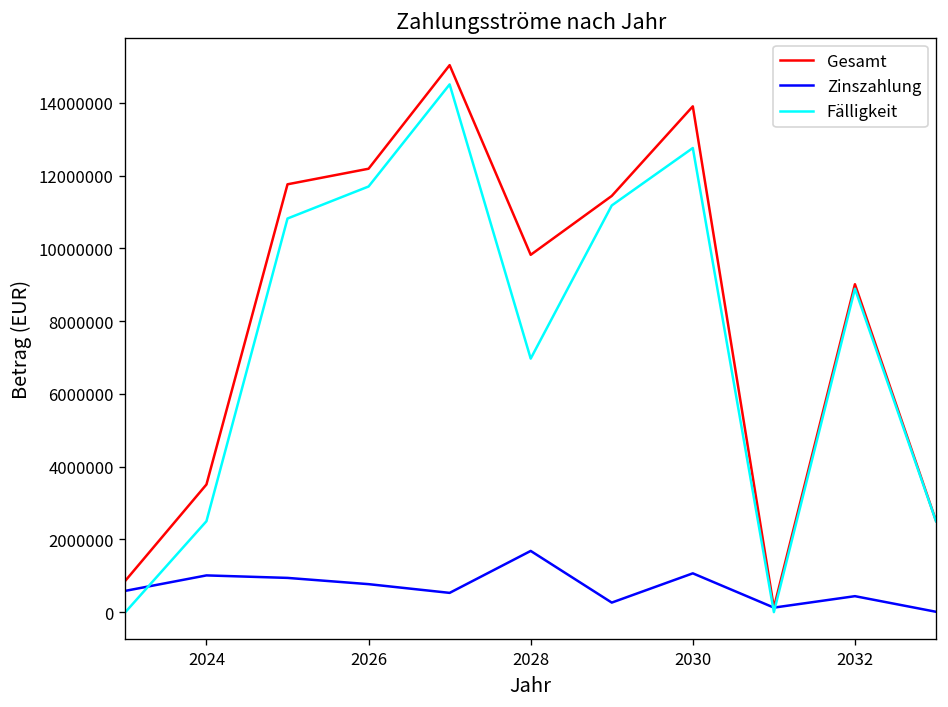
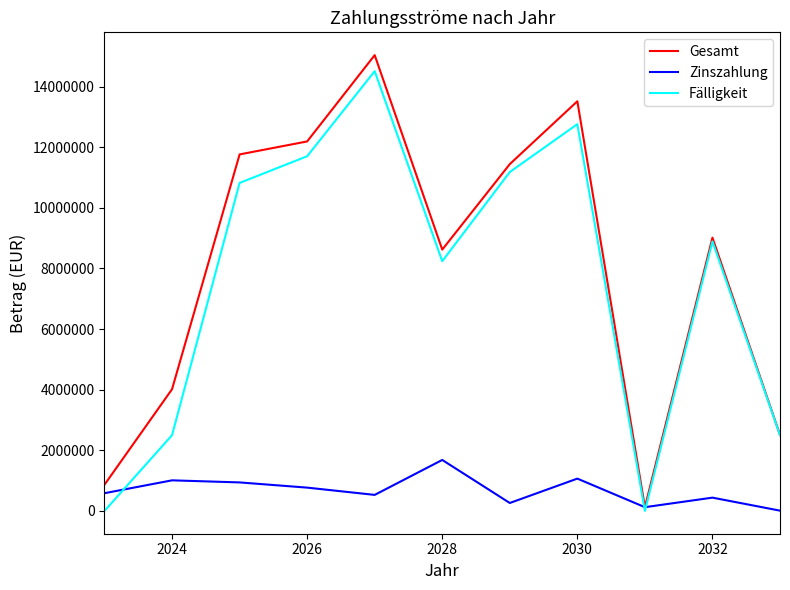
  {
    "Gesamt": {
-     "2024": 3500000,
+     "2024": 4000000,
      "2026": 12200000,
-     "2028": 9800000,
-     "2030": 13900000,
+     "2028": 8600000,
+     "2030": 13500000,
      "2032": 9000000
    },
    "Zinszahlung": {
      "2024": 1000000,
      "2026": 800000,
      "2028": 1700000,
      "2030": 1100000,
      "2032": 400000
    },
    "Fälligkeit": {
      "2024": 2500000,
      "2026": 11700000,
-     "2028": 7000000,
+     "2028": 8200000,
      "2030": 12800000,
      "2032": 8900000
    }
  }
